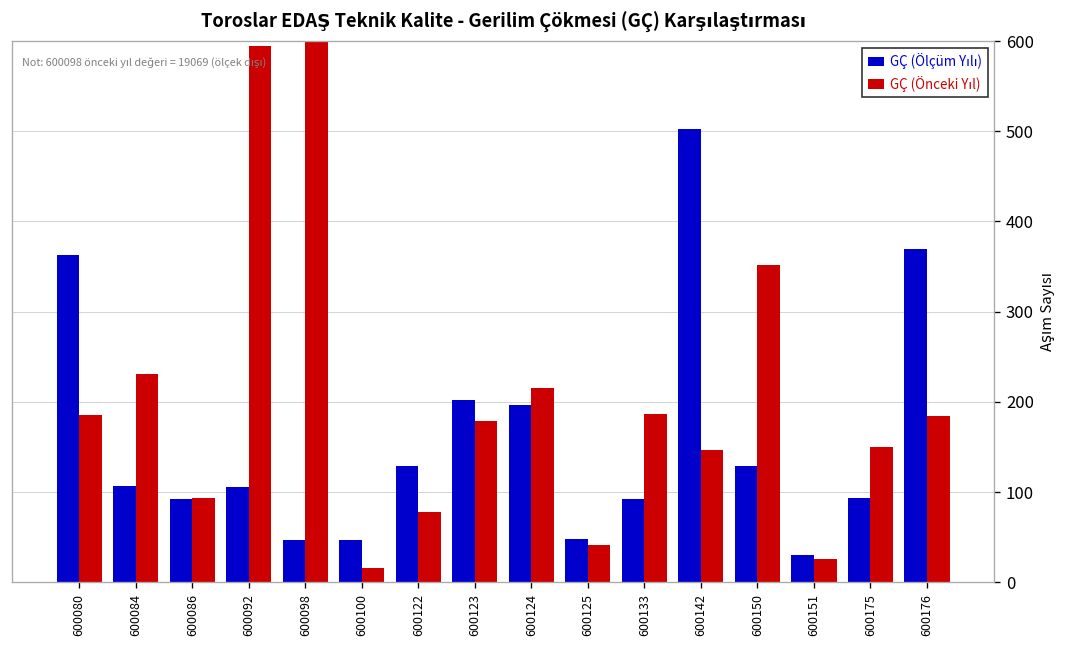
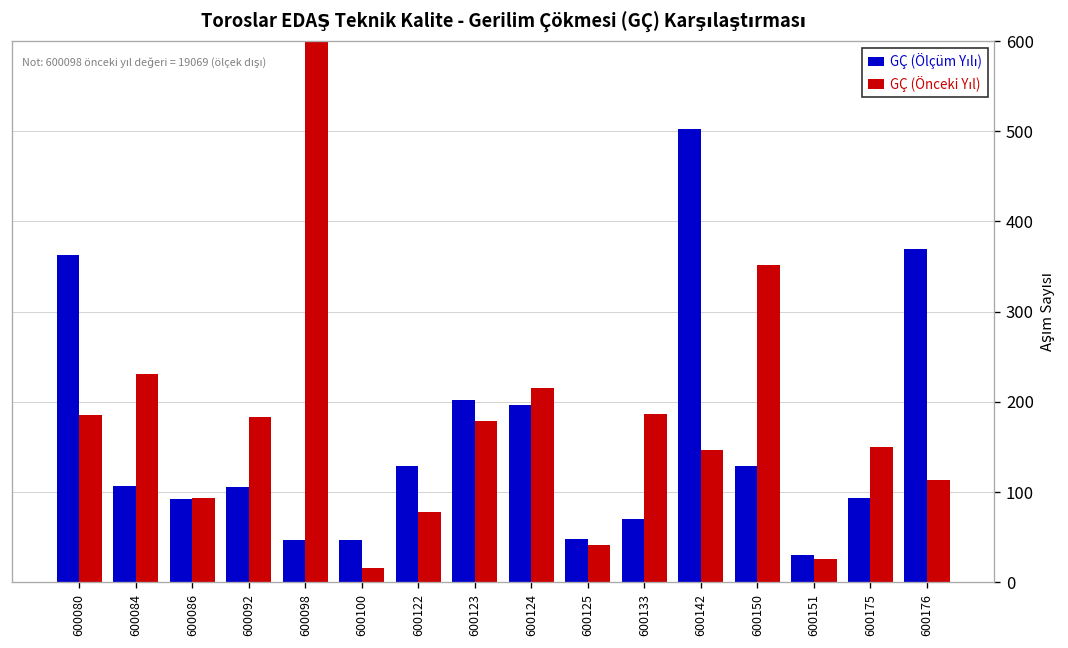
  {
    "GÇ (Ölçüm Yılı)": {
      "600080": 360,
      "600084": 110,
      "600086": 90,
      "600092": 110,
      "600098": 50,
      "600100": 50,
      "600122": 130,
      "600123": 200,
      "600124": 200,
      "600125": 50,
-     "600133": 90,
+     "600133": 70,
      "600142": 500,
      "600150": 130,
      "600151": 30,
      "600175": 90,
      "600176": 370
    },
    "GÇ (Önceki Yıl)": {
      "600080": 190,
      "600084": 230,
      "600086": 90,
-     "600092": 600,
+     "600092": 180,
      "600100": 20,
      "600122": 80,
      "600123": 180,
      "600124": 220,
      "600125": 40,
      "600133": 190,
      "600142": 150,
      "600150": 350,
      "600151": 30,
      "600175": 150,
-     "600176": 180
+     "600176": 110
    }
  }
